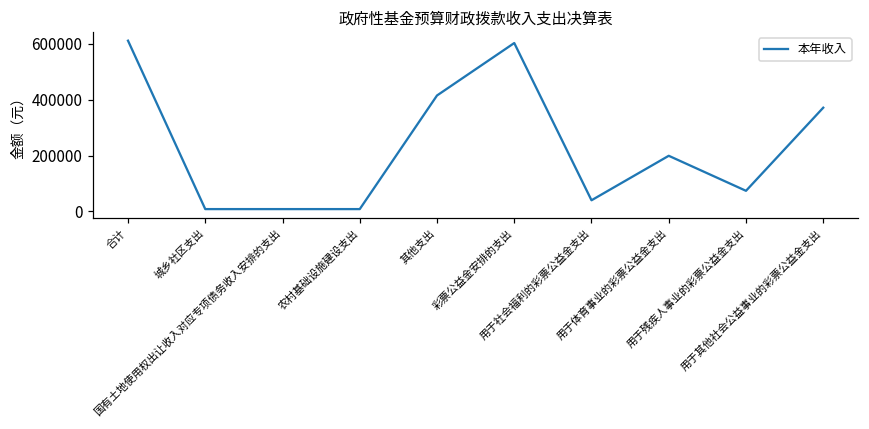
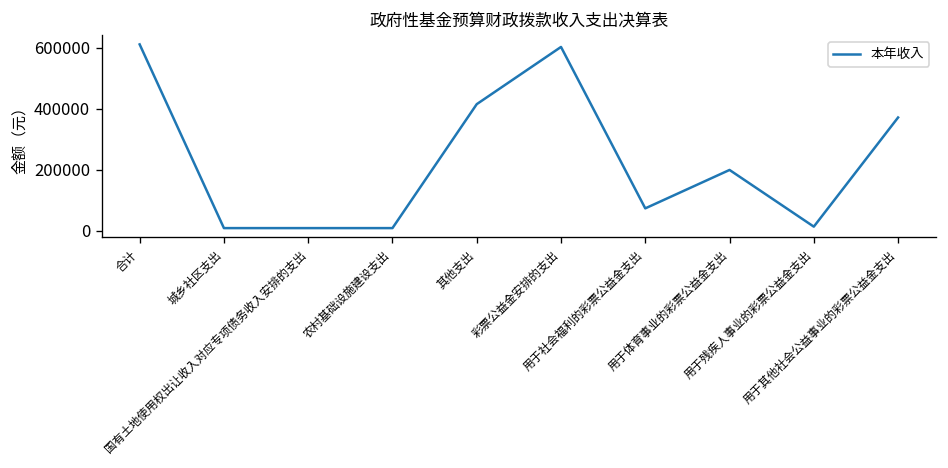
  {
    "合计": 610000,
    "城乡社区支出": 10000,
    "国有土地使用权出让收入对应专项债务收入安排的支出": 10000,
    "农村基础设施建设支出": 10000,
    "其他支出": 420000,
    "彩票公益金安排的支出": 600000,
-   "用于社会福利的彩票公益金支出": 40000,
+   "用于社会福利的彩票公益金支出": 70000,
    "用于体育事业的彩票公益金支出": 200000,
-   "用于残疾人事业的彩票公益金支出": 70000,
+   "用于残疾人事业的彩票公益金支出": 10000,
    "用于其他社会公益事业的彩票公益金支出": 370000
  }
